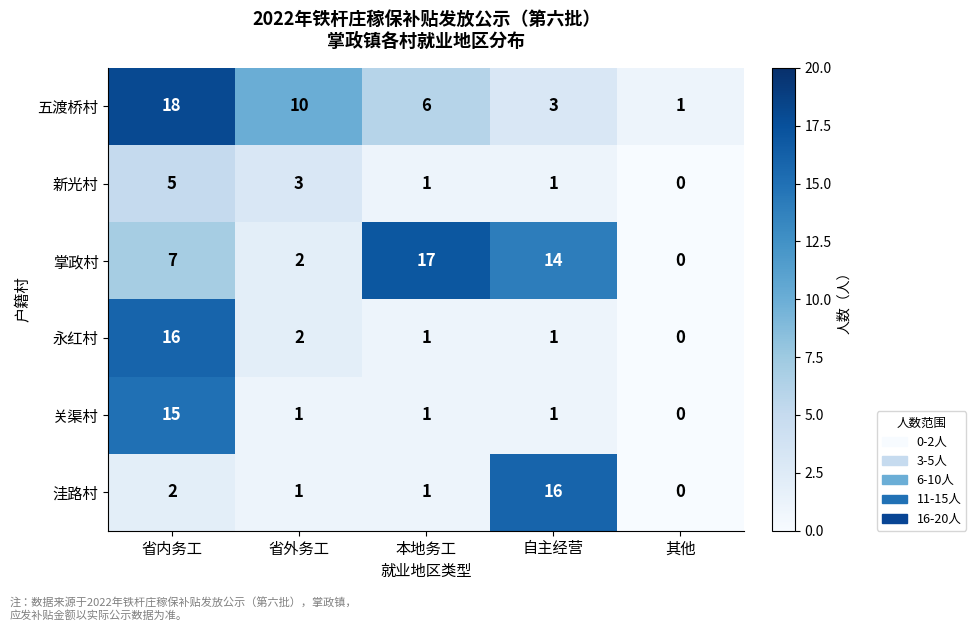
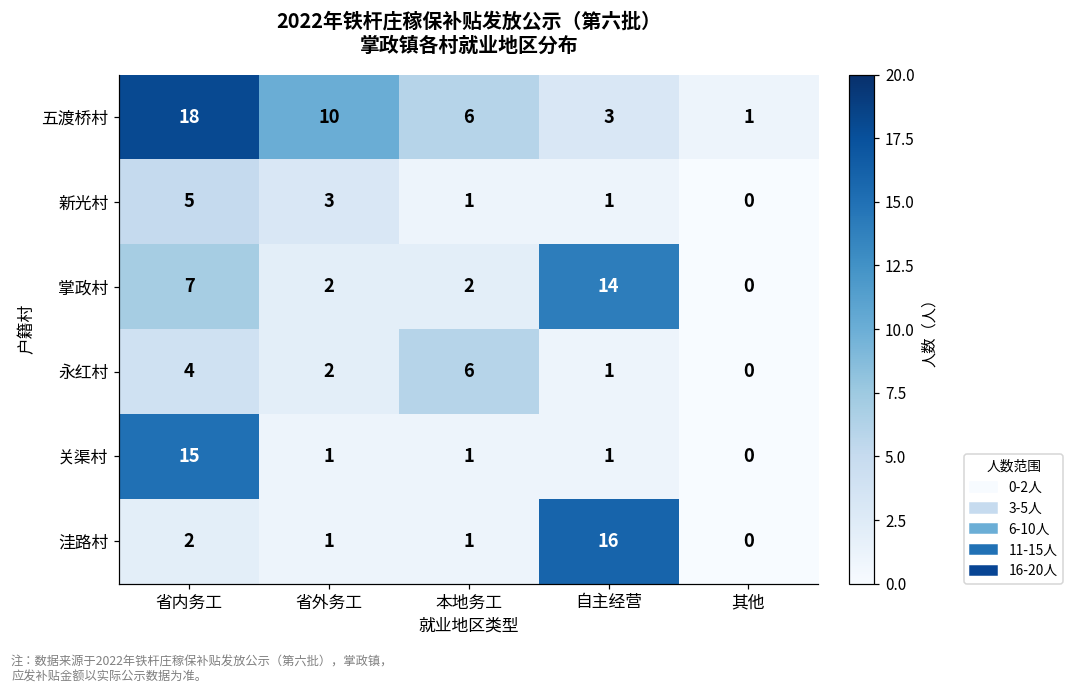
  {
    "五渡桥村": {
      "省内务工": 18,
      "省外务工": 10,
      "本地务工": 6,
      "自主经营": 3,
      "其他": 1
    },
    "新光村": {
      "省内务工": 5,
      "省外务工": 3,
      "本地务工": 1,
      "自主经营": 1,
      "其他": 0
    },
    "掌政村": {
      "省内务工": 7,
      "省外务工": 2,
-     "本地务工": 17,
+     "本地务工": 2,
      "自主经营": 14,
      "其他": 0
    },
    "永红村": {
-     "省内务工": 16,
+     "省内务工": 4,
      "省外务工": 2,
-     "本地务工": 1,
+     "本地务工": 6,
      "自主经营": 1,
      "其他": 0
    },
    "关渠村": {
      "省内务工": 15,
      "省外务工": 1,
      "本地务工": 1,
      "自主经营": 1,
      "其他": 0
    },
    "洼路村": {
      "省内务工": 2,
      "省外务工": 1,
      "本地务工": 1,
      "自主经营": 16,
      "其他": 0
    }
  }
